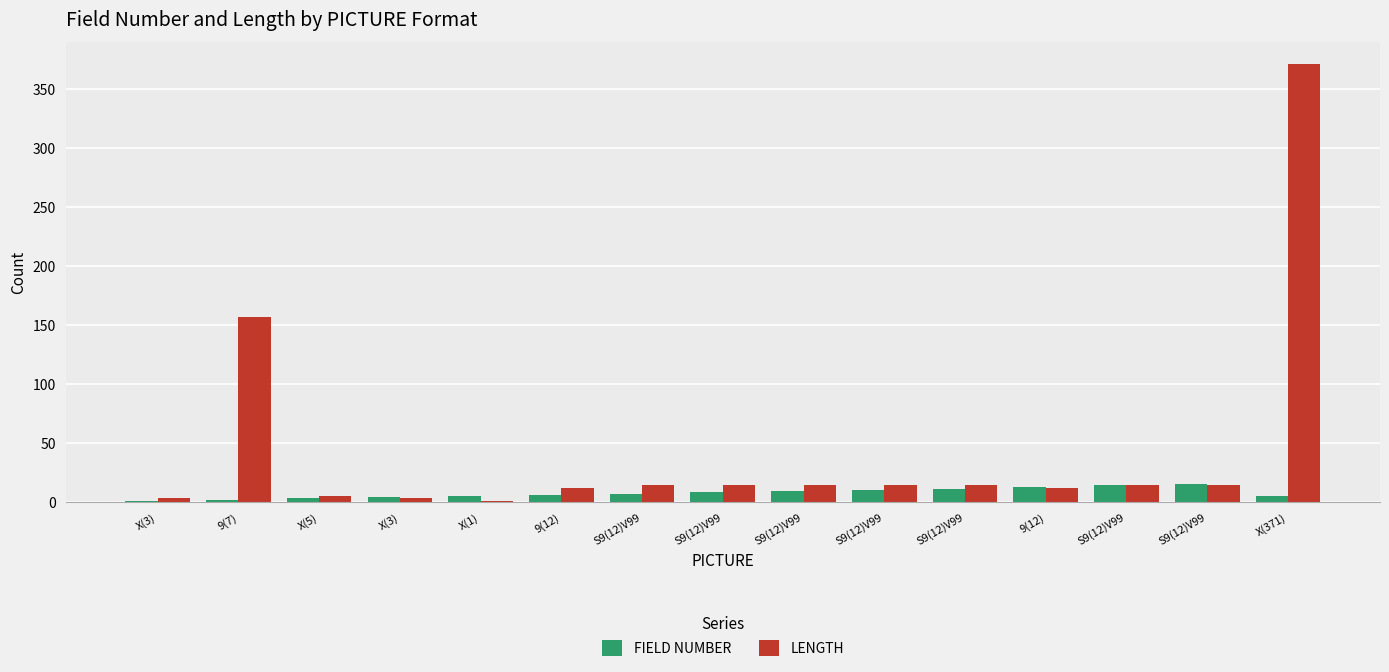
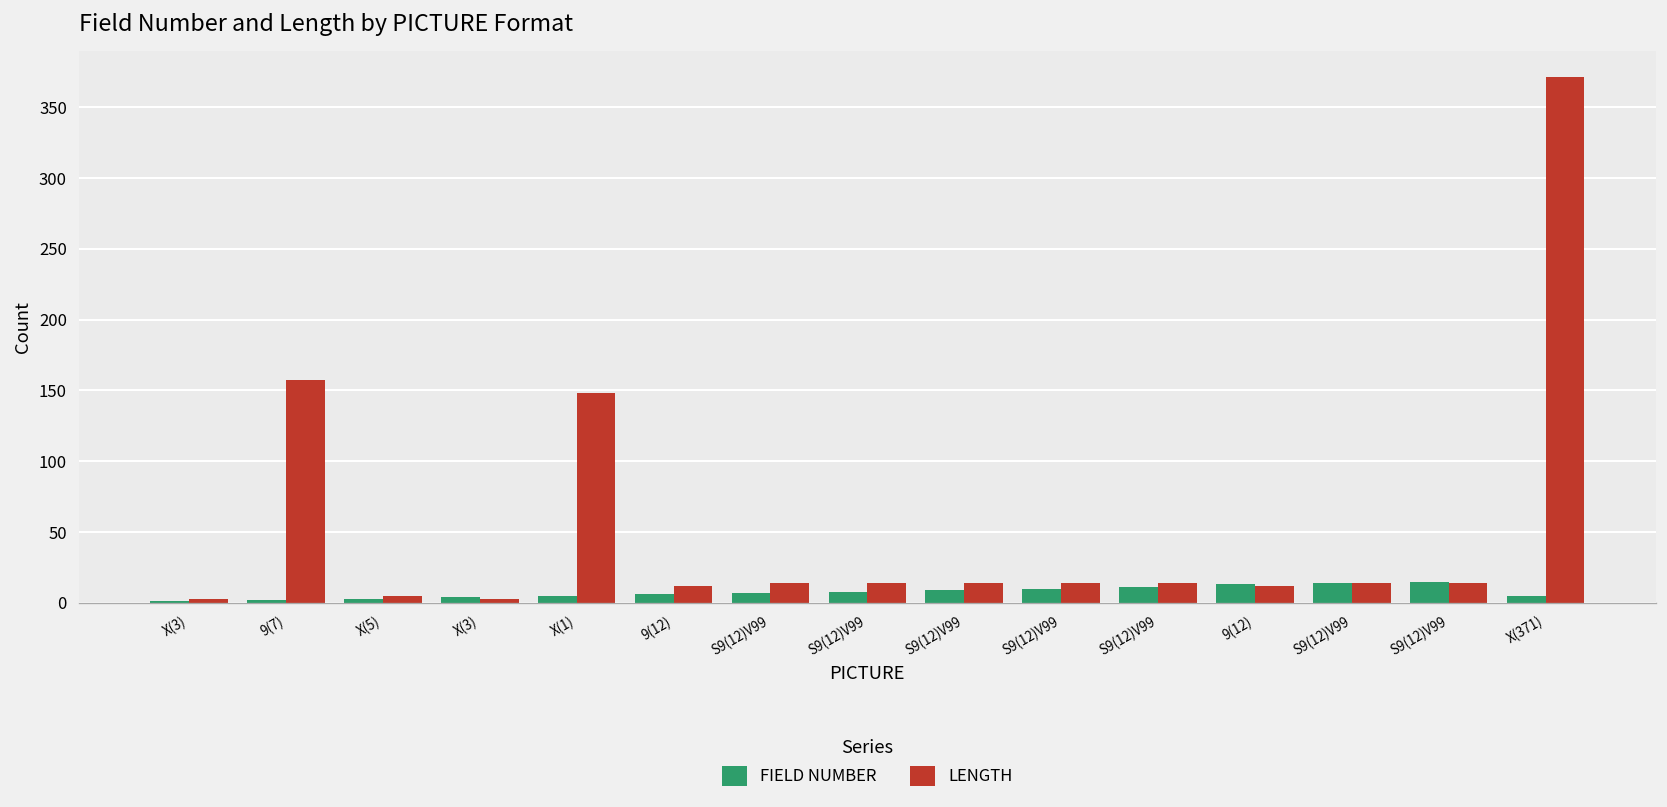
  {
    "FIELD NUMBER": {
      "X(5)": 3,
      "X(1)": 5,
      "X(371)": 5
    },
    "LENGTH": {
      "9(7)": 157,
      "X(5)": 5,
-     "X(1)": 1,
+     "X(1)": 148,
      "X(371)": 371
    }
  }
